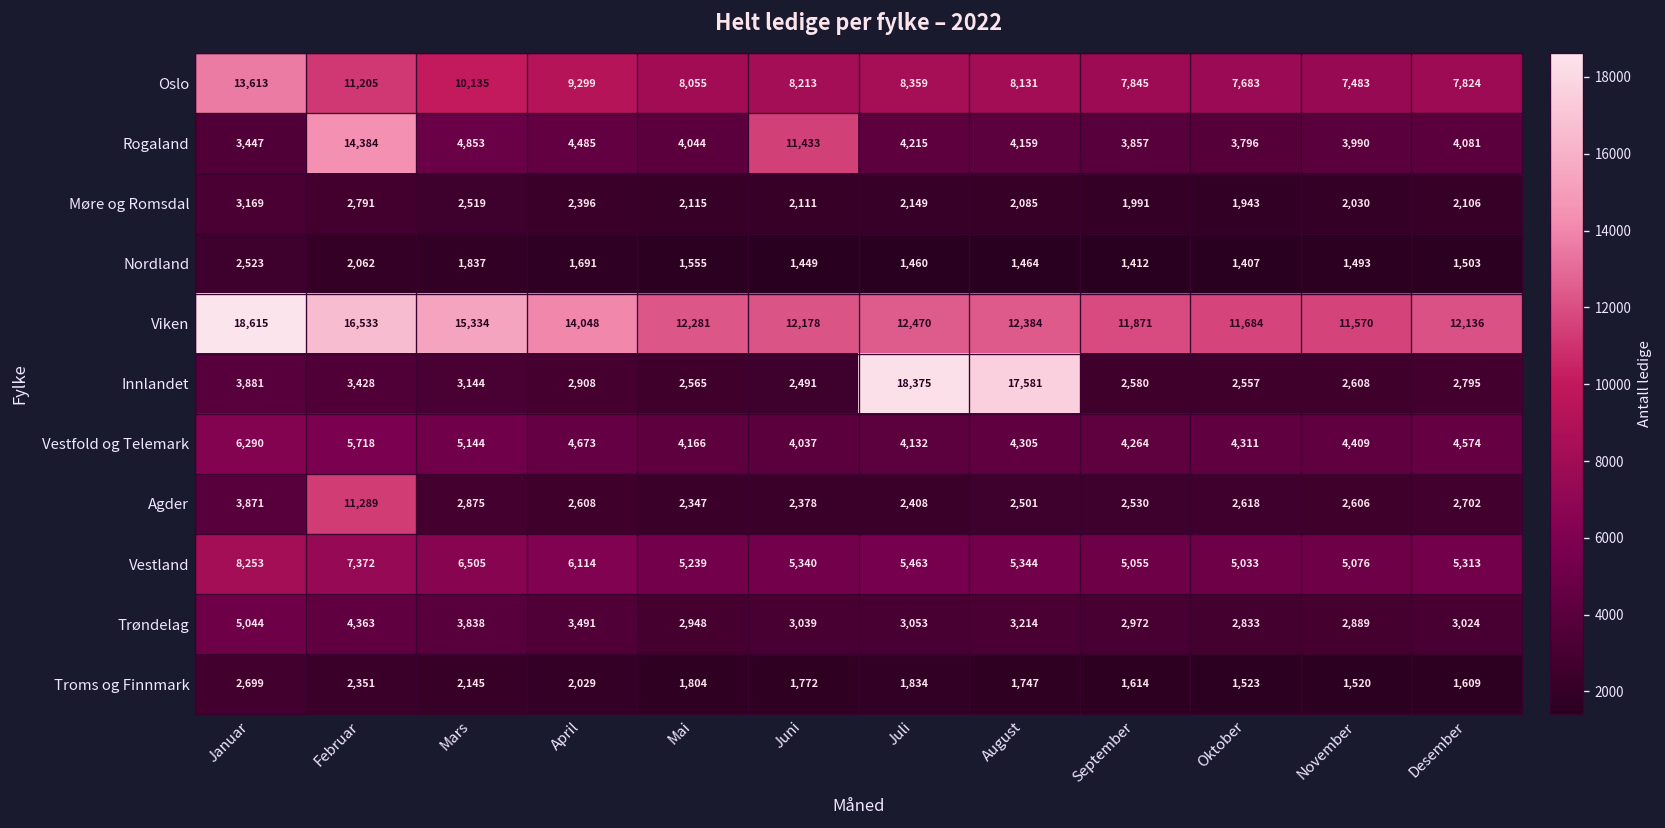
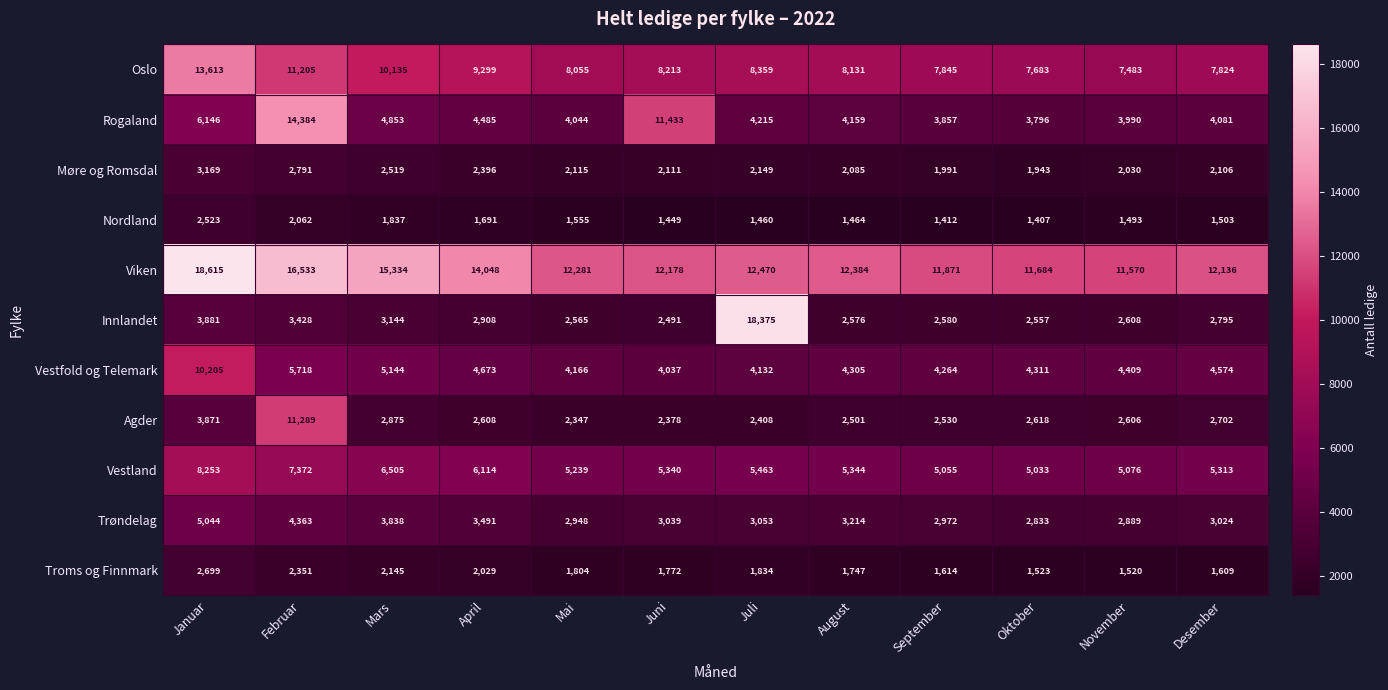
  {
    "Oslo": {
      "Januar": "13,613",
      "Februar": "11,205",
      "Mars": "10,135",
      "April": "9,299",
      "Mai": "8,055",
      "Juni": "8,213",
      "Juli": "8,359",
      "August": "8,131",
      "September": "7,845",
      "Oktober": "7,683",
      "November": "7,483",
      "Desember": "7,824"
    },
    "Rogaland": {
-     "Januar": "3,447",
+     "Januar": "6,146",
      "Februar": "14,384",
      "Mars": "4,853",
      "April": "4,485",
      "Mai": "4,044",
      "Juni": "11,433",
      "Juli": "4,215",
      "August": "4,159",
      "September": "3,857",
      "Oktober": "3,796",
      "November": "3,990",
      "Desember": "4,081"
    },
    "Møre og Romsdal": {
      "Januar": "3,169",
      "Februar": "2,791",
      "Mars": "2,519",
      "April": "2,396",
      "Mai": "2,115",
      "Juni": "2,111",
      "Juli": "2,149",
      "August": "2,085",
      "September": "1,991",
      "Oktober": "1,943",
      "November": "2,030",
      "Desember": "2,106"
    },
    "Nordland": {
      "Januar": "2,523",
      "Februar": "2,062",
      "Mars": "1,837",
      "April": "1,691",
      "Mai": "1,555",
      "Juni": "1,449",
      "Juli": "1,460",
      "August": "1,464",
      "September": "1,412",
      "Oktober": "1,407",
      "November": "1,493",
      "Desember": "1,503"
    },
    "Viken": {
      "Januar": "18,615",
      "Februar": "16,533",
      "Mars": "15,334",
      "April": "14,048",
      "Mai": "12,281",
      "Juni": "12,178",
      "Juli": "12,470",
      "August": "12,384",
      "September": "11,871",
      "Oktober": "11,684",
      "November": "11,570",
      "Desember": "12,136"
    },
    "Innlandet": {
      "Januar": "3,881",
      "Februar": "3,428",
      "Mars": "3,144",
      "April": "2,908",
      "Mai": "2,565",
      "Juni": "2,491",
      "Juli": "18,375",
-     "August": "17,581",
+     "August": "2,576",
      "September": "2,580",
      "Oktober": "2,557",
      "November": "2,608",
      "Desember": "2,795"
    },
    "Vestfold og Telemark": {
-     "Januar": "6,290",
+     "Januar": "10,205",
      "Februar": "5,718",
      "Mars": "5,144",
      "April": "4,673",
      "Mai": "4,166",
      "Juni": "4,037",
      "Juli": "4,132",
      "August": "4,305",
      "September": "4,264",
      "Oktober": "4,311",
      "November": "4,409",
      "Desember": "4,574"
    },
    "Agder": {
      "Januar": "3,871",
      "Februar": "11,289",
      "Mars": "2,875",
      "April": "2,608",
      "Mai": "2,347",
      "Juni": "2,378",
      "Juli": "2,408",
      "August": "2,501",
      "September": "2,530",
      "Oktober": "2,618",
      "November": "2,606",
      "Desember": "2,702"
    },
    "Vestland": {
      "Januar": "8,253",
      "Februar": "7,372",
      "Mars": "6,505",
      "April": "6,114",
      "Mai": "5,239",
      "Juni": "5,340",
      "Juli": "5,463",
      "August": "5,344",
      "September": "5,055",
      "Oktober": "5,033",
      "November": "5,076",
      "Desember": "5,313"
    },
    "Trøndelag": {
      "Januar": "5,044",
      "Februar": "4,363",
      "Mars": "3,838",
      "April": "3,491",
      "Mai": "2,948",
      "Juni": "3,039",
      "Juli": "3,053",
      "August": "3,214",
      "September": "2,972",
      "Oktober": "2,833",
      "November": "2,889",
      "Desember": "3,024"
    },
    "Troms og Finnmark": {
      "Januar": "2,699",
      "Februar": "2,351",
      "Mars": "2,145",
      "April": "2,029",
      "Mai": "1,804",
      "Juni": "1,772",
      "Juli": "1,834",
      "August": "1,747",
      "September": "1,614",
      "Oktober": "1,523",
      "November": "1,520",
      "Desember": "1,609"
    }
  }
